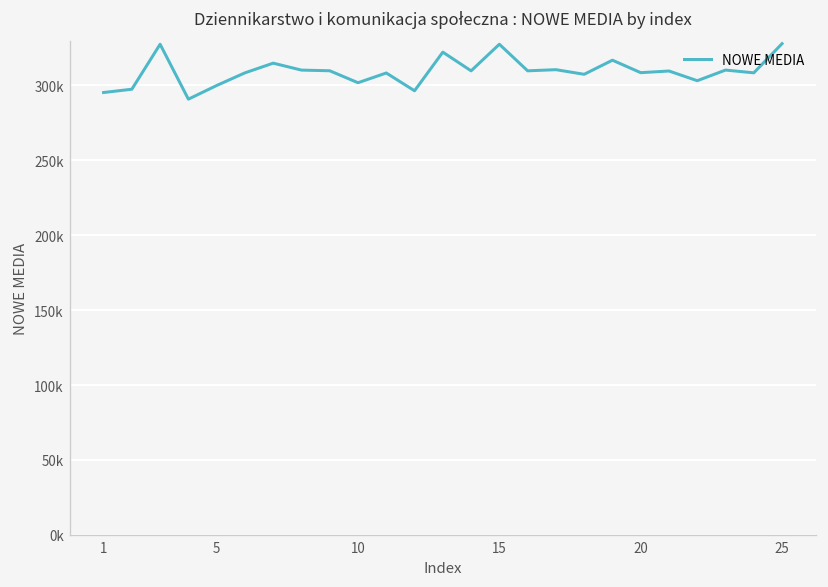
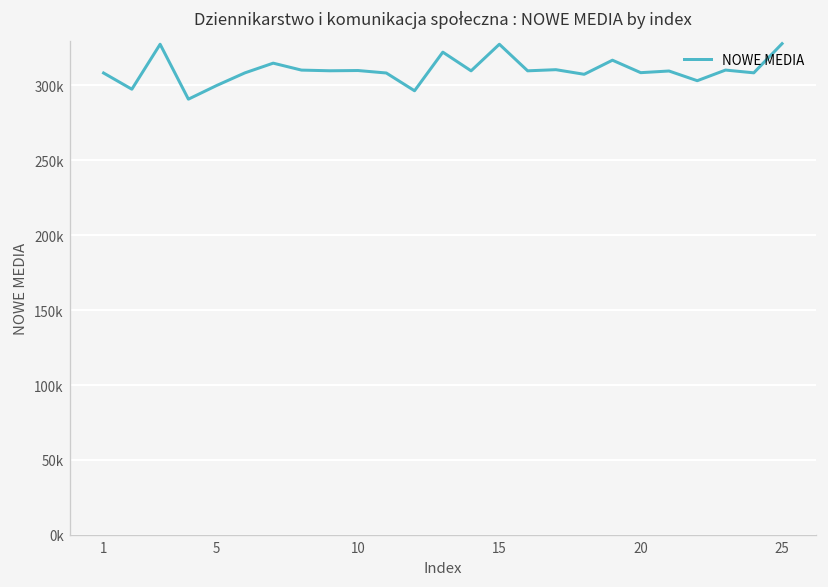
  {
-   "1": 295000,
+   "1": 308000,
    "5": 300000,
-   "10": 302000,
+   "10": 310000,
    "15": 327000,
    "20": 309000,
    "25": 328000
  }
